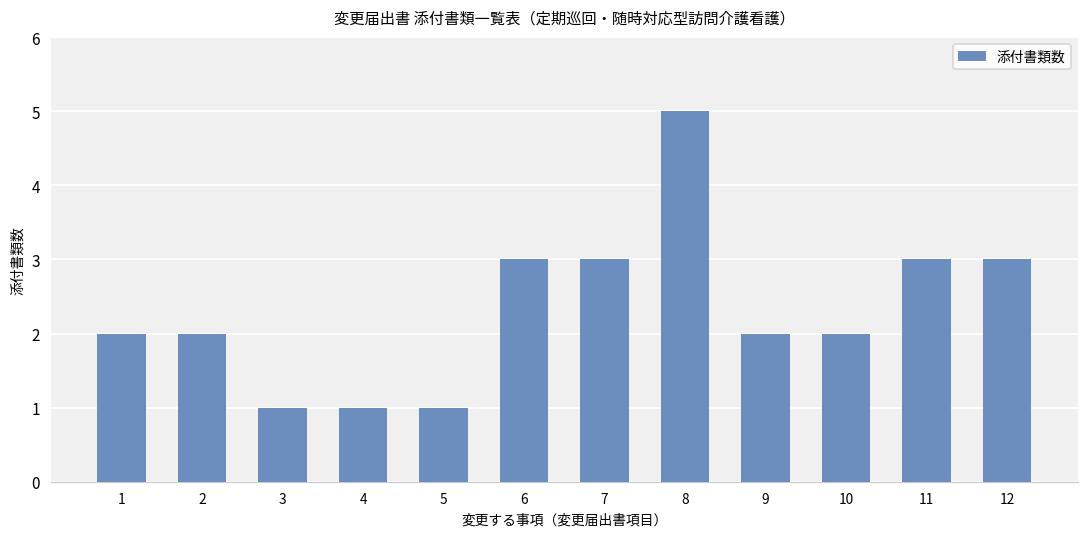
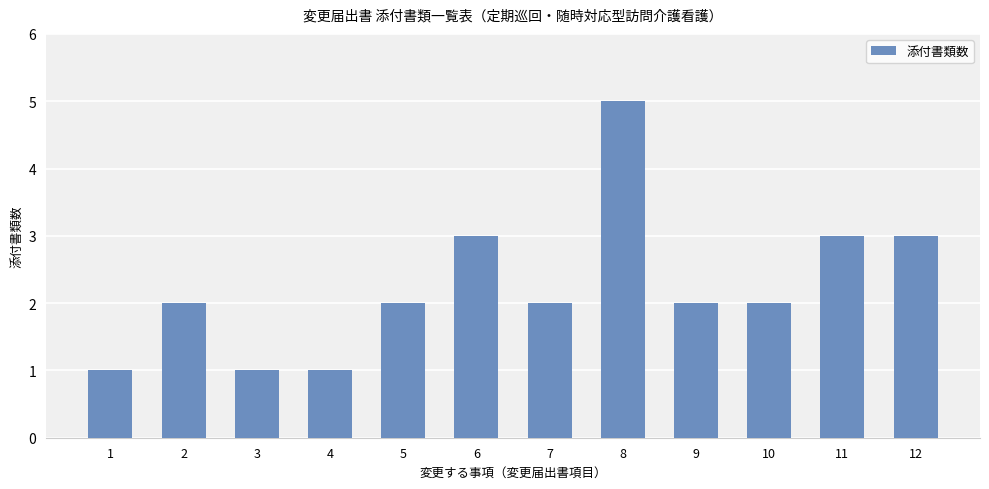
  {
-   "1": 2,
+   "1": 1,
    "2": 2,
    "3": 1,
    "4": 1,
-   "5": 1,
+   "5": 2,
    "6": 3,
-   "7": 3,
+   "7": 2,
    "8": 5,
    "9": 2,
    "10": 2,
    "11": 3,
    "12": 3
  }
